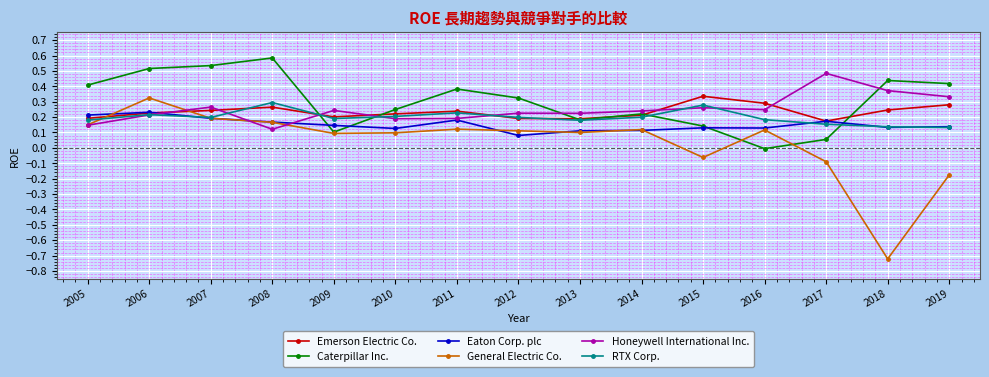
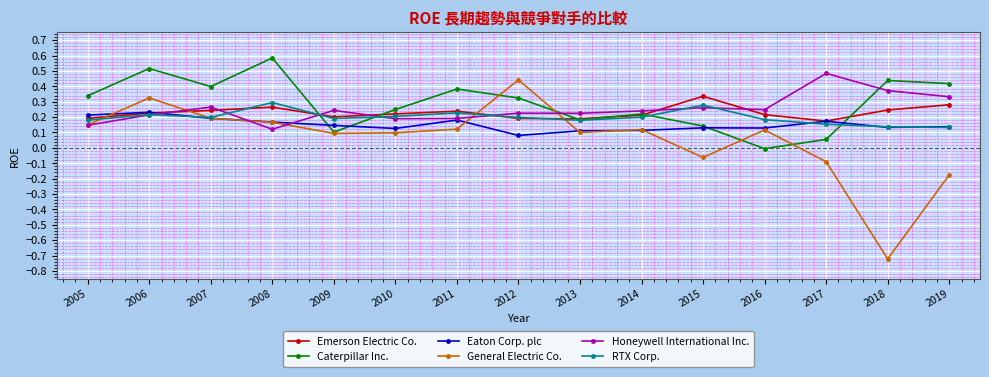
  {
    "Emerson Electric Co.": {
      "2007": 0.24,
      "2008": 0.26,
      "2010": 0.22,
      "2015": 0.34,
-     "2016": 0.29,
+     "2016": 0.22,
      "2018": 0.25,
      "2019": 0.28
    },
    "Caterpillar Inc.": {
-     "2005": 0.41,
+     "2005": 0.34,
      "2006": 0.52,
-     "2007": 0.53,
+     "2007": 0.40,
      "2008": 0.58,
      "2010": 0.25,
      "2011": 0.38,
      "2012": 0.32,
      "2016": -0.01,
      "2017": 0.06,
      "2018": 0.44,
      "2019": 0.42
    },
    "Eaton Corp. plc": {
      "2005": 0.21,
      "2009": 0.15,
      "2010": 0.13,
      "2012": 0.08
    },
    "General Electric Co.": {
      "2006": 0.32,
      "2010": 0.10,
      "2011": 0.12,
-     "2012": 0.11,
+     "2012": 0.44,
      "2015": -0.06,
      "2017": -0.09,
      "2018": -0.72,
      "2019": -0.18
    },
    "Honeywell International Inc.": {
      "2007": 0.27,
      "2008": 0.12,
      "2009": 0.24,
      "2012": 0.23,
      "2013": 0.22,
      "2014": 0.24,
      "2015": 0.26,
      "2016": 0.25,
      "2017": 0.48,
      "2018": 0.37,
      "2019": 0.33
    },
    "RTX Corp.": {
      "2008": 0.29,
      "2015": 0.28,
      "2016": 0.18,
      "2017": 0.15
    }
  }
